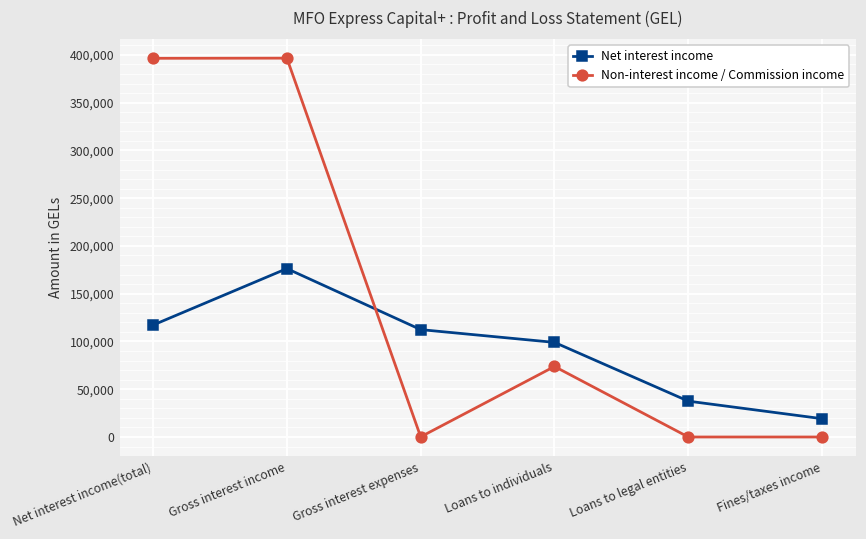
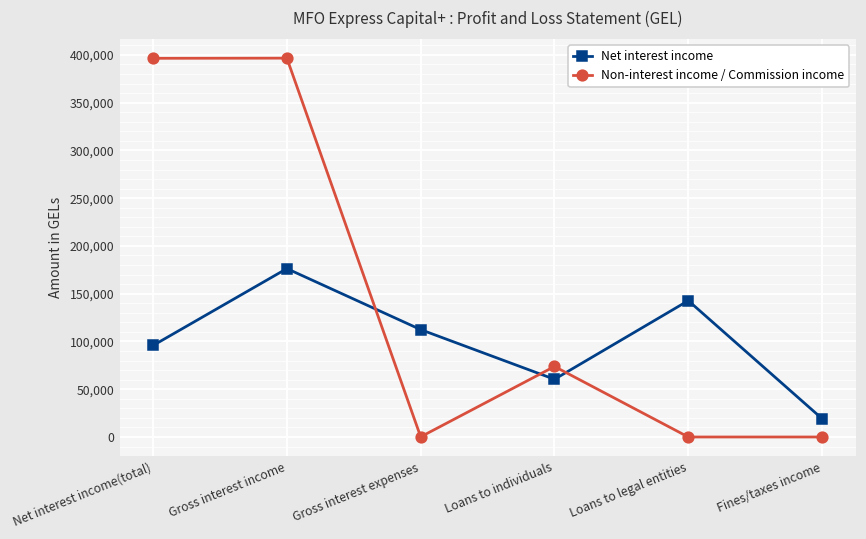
  {
    "Net interest income": {
-     "Net interest income(total)": "120,000",
+     "Net interest income(total)": "100,000",
      "Gross interest income": "180,000",
      "Gross interest expenses": "110,000",
-     "Loans to individuals": "100,000",
-     "Loans to legal entities": "40,000",
+     "Loans to individuals": "60,000",
+     "Loans to legal entities": "140,000",
      "Fines/taxes income": "20,000"
    },
    "Non-interest income / Commission income": {
      "Net interest income(total)": "400,000",
      "Gross interest income": "400,000",
      "Gross interest expenses": "0",
      "Loans to individuals": "70,000",
      "Loans to legal entities": "0",
      "Fines/taxes income": "0"
    }
  }
